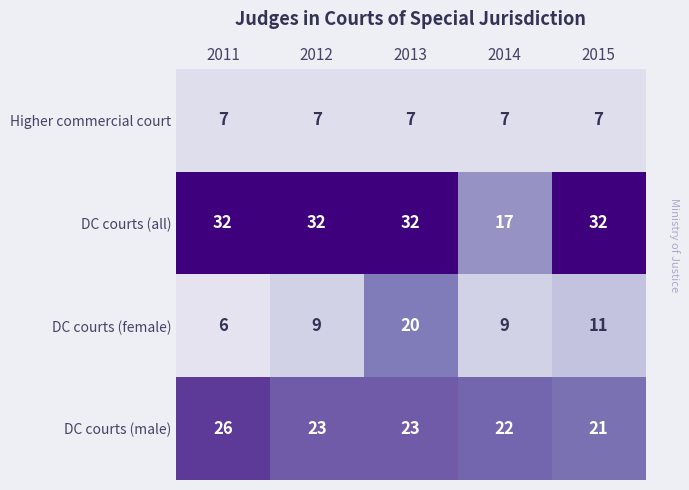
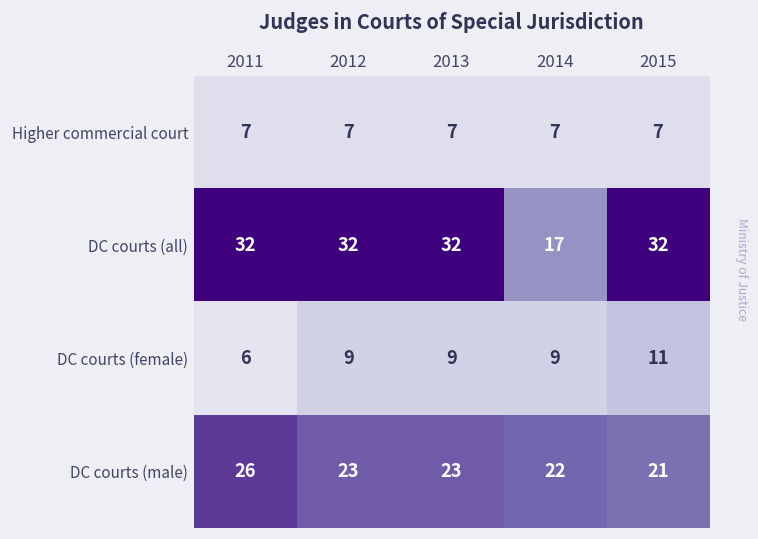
  {
    "Higher commercial court": {
      "2011": 7,
      "2012": 7,
      "2013": 7,
      "2014": 7,
      "2015": 7
    },
    "DC courts (all)": {
      "2011": 32,
      "2012": 32,
      "2013": 32,
      "2014": 17,
      "2015": 32
    },
    "DC courts (female)": {
      "2011": 6,
      "2012": 9,
-     "2013": 20,
+     "2013": 9,
      "2014": 9,
      "2015": 11
    },
    "DC courts (male)": {
      "2011": 26,
      "2012": 23,
      "2013": 23,
      "2014": 22,
      "2015": 21
    }
  }
